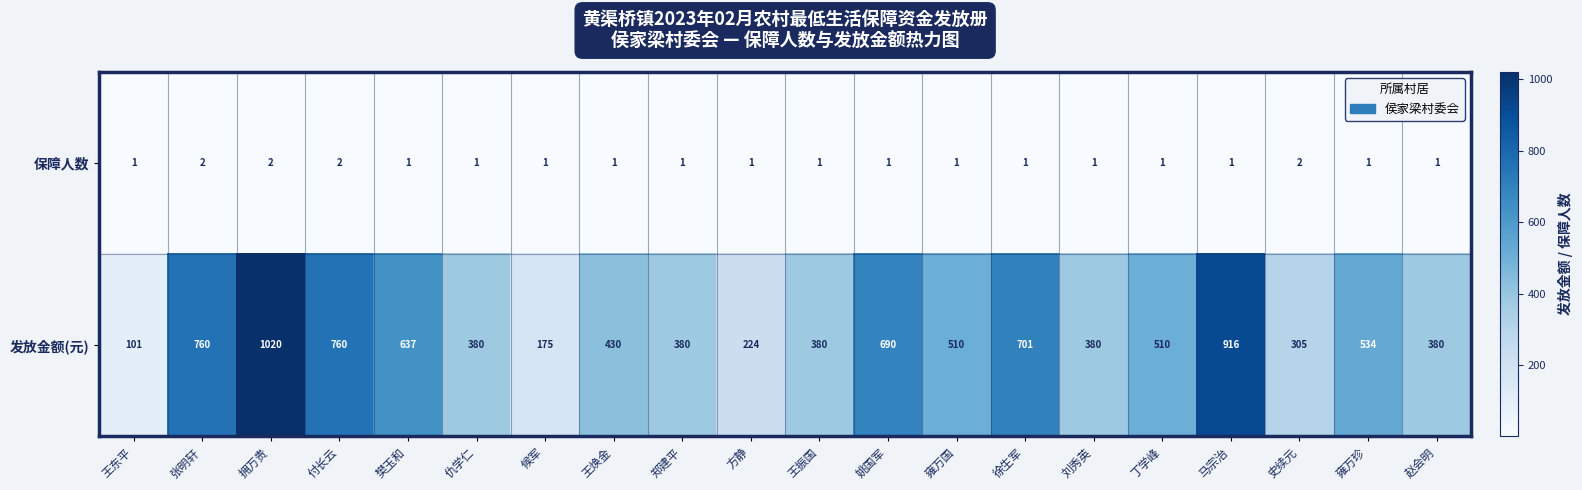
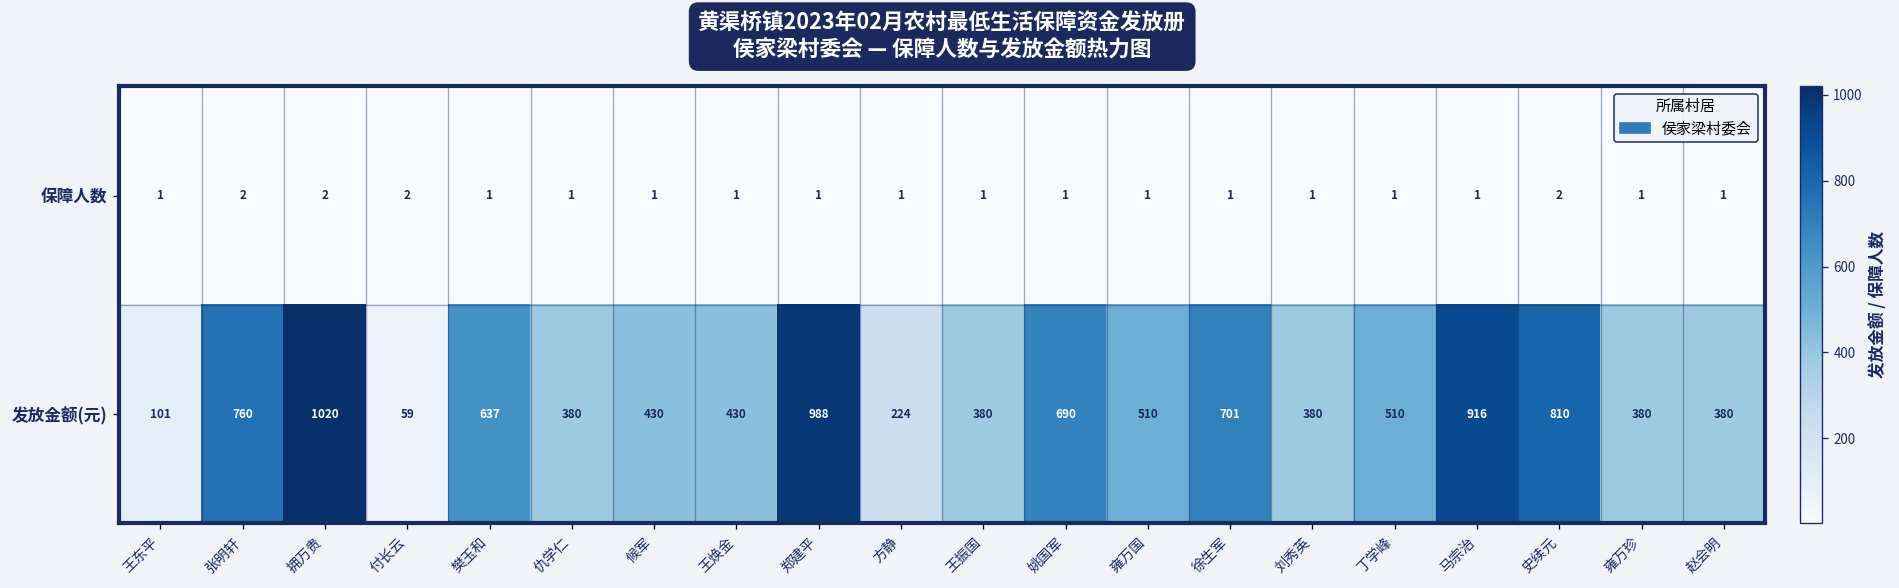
  {
    "保障人数": {
      "王东平": 1,
      "张明轩": 2,
      "拥万贵": 2,
      "付长云": 2,
      "樊玉和": 1,
      "仇学仁": 1,
      "候军": 1,
      "王焕金": 1,
      "郑建平": 1,
      "方静": 1,
      "王振国": 1,
      "姚国军": 1,
      "雍万国": 1,
      "徐生军": 1,
      "刘秀英": 1,
      "丁学峰": 1,
      "马宗治": 1,
      "史续元": 2,
      "雍万珍": 1,
      "赵会明": 1
    },
    "发放金额(元)": {
      "王东平": 101,
      "张明轩": 760,
      "拥万贵": 1020,
-     "付长云": 760,
+     "付长云": 59,
      "樊玉和": 637,
      "仇学仁": 380,
-     "候军": 175,
+     "候军": 430,
      "王焕金": 430,
-     "郑建平": 380,
+     "郑建平": 988,
      "方静": 224,
      "王振国": 380,
      "姚国军": 690,
      "雍万国": 510,
      "徐生军": 701,
      "刘秀英": 380,
      "丁学峰": 510,
      "马宗治": 916,
-     "史续元": 305,
-     "雍万珍": 534,
+     "史续元": 810,
+     "雍万珍": 380,
      "赵会明": 380
    }
  }
